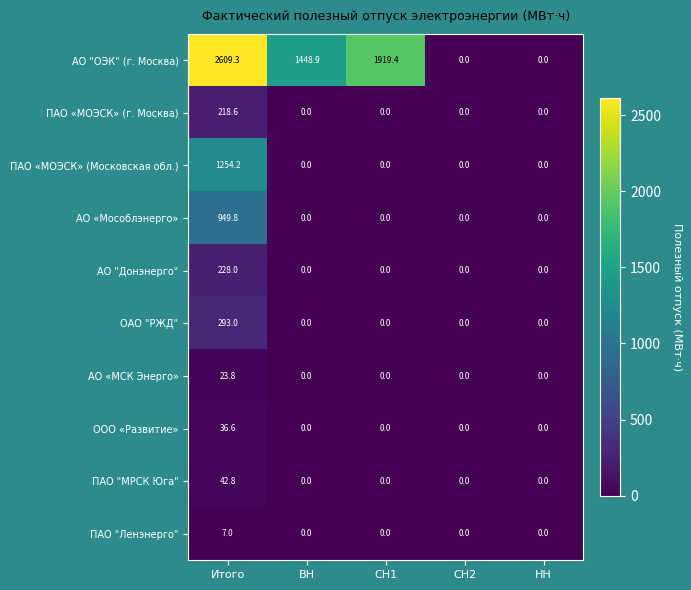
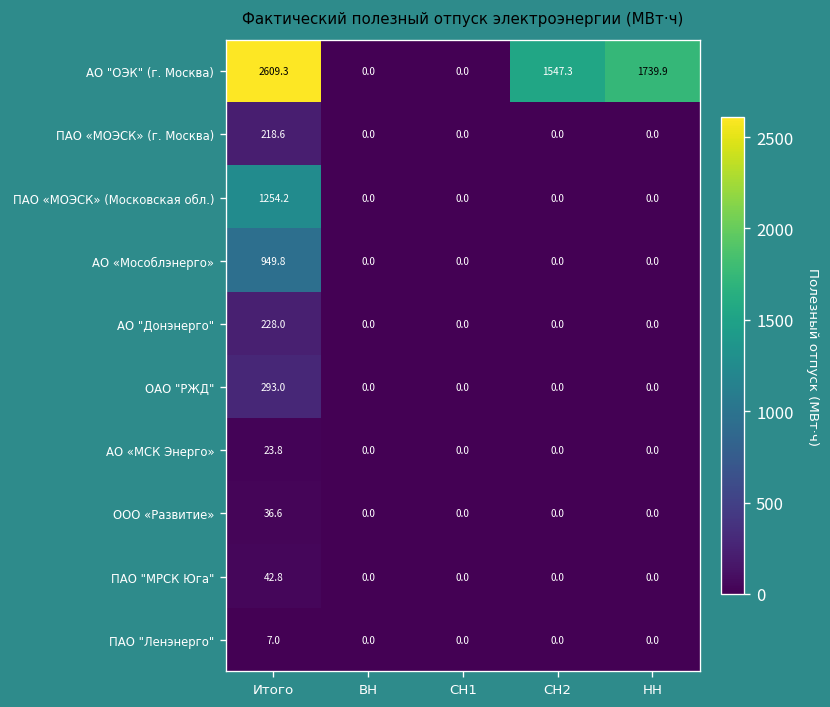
  {
    "АО \"ОЭК\" (г. Москва)": {
      "Итого": 2609.3,
-     "ВН": 1448.9,
-     "СН1": 1919.4,
-     "СН2": 0.0,
-     "НН": 0.0
+     "ВН": 0.0,
+     "СН1": 0.0,
+     "СН2": 1547.3,
+     "НН": 1739.9
    },
    "ПАО «МОЭСК» (г. Москва)": {
      "Итого": 218.6,
      "ВН": 0.0,
      "СН1": 0.0,
      "СН2": 0.0,
      "НН": 0.0
    },
    "ПАО «МОЭСК» (Московская обл.)": {
      "Итого": 1254.2,
      "ВН": 0.0,
      "СН1": 0.0,
      "СН2": 0.0,
      "НН": 0.0
    },
    "АО «Мособлэнерго»": {
      "Итого": 949.8,
      "ВН": 0.0,
      "СН1": 0.0,
      "СН2": 0.0,
      "НН": 0.0
    },
    "АО \"Донэнерго\"": {
      "Итого": 228.0,
      "ВН": 0.0,
      "СН1": 0.0,
      "СН2": 0.0,
      "НН": 0.0
    },
    "ОАО \"РЖД\"": {
      "Итого": 293.0,
      "ВН": 0.0,
      "СН1": 0.0,
      "СН2": 0.0,
      "НН": 0.0
    },
    "АО «МСК Энерго»": {
      "Итого": 23.8,
      "ВН": 0.0,
      "СН1": 0.0,
      "СН2": 0.0,
      "НН": 0.0
    },
    "ООО «Развитие»": {
      "Итого": 36.6,
      "ВН": 0.0,
      "СН1": 0.0,
      "СН2": 0.0,
      "НН": 0.0
    },
    "ПАО \"МРСК Юга\"": {
      "Итого": 42.8,
      "ВН": 0.0,
      "СН1": 0.0,
      "СН2": 0.0,
      "НН": 0.0
    },
    "ПАО \"Ленэнерго\"": {
      "Итого": 7.0,
      "ВН": 0.0,
      "СН1": 0.0,
      "СН2": 0.0,
      "НН": 0.0
    }
  }
